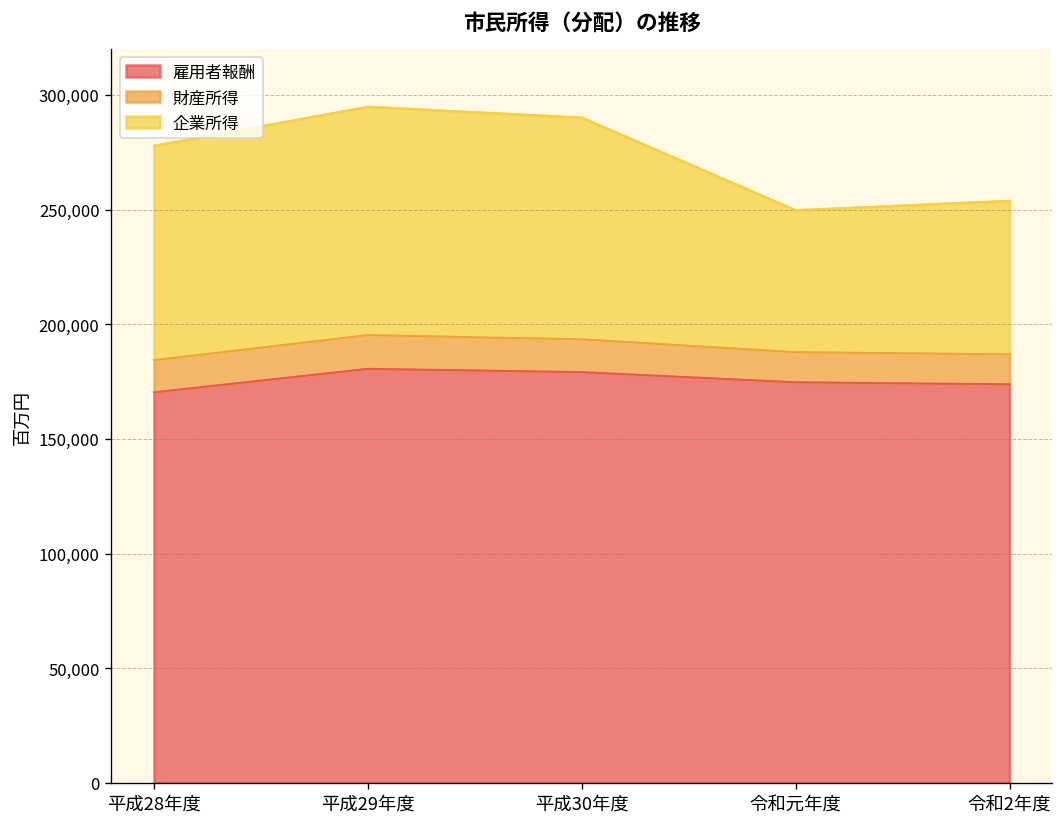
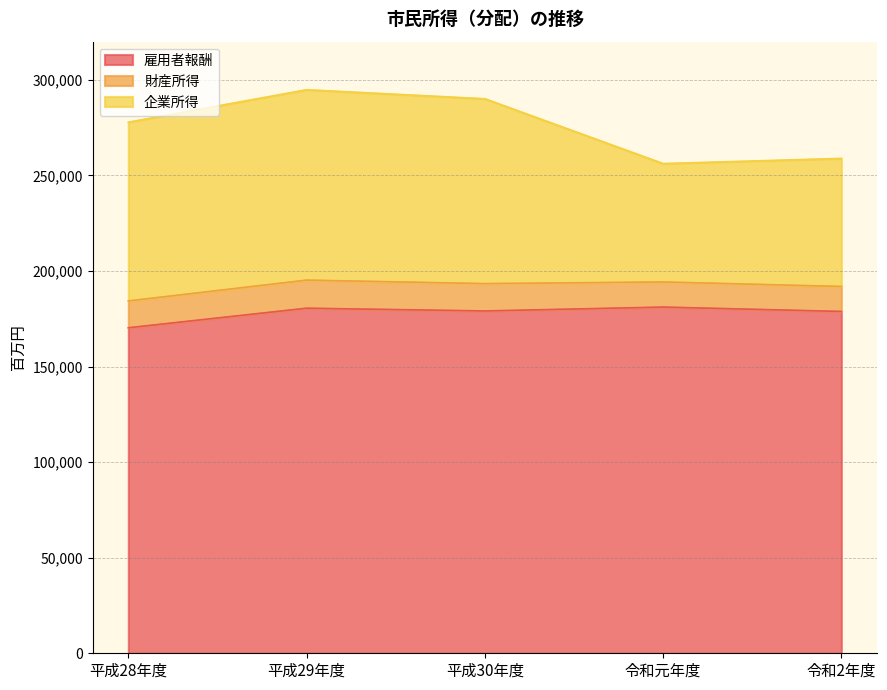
  {
    "雇用者報酬": {
      "平成28年度": "170,000",
      "平成29年度": "181,000",
      "平成30年度": "179,000",
-     "令和元年度": "175,000",
-     "令和2年度": "174,000"
+     "令和元年度": "181,000",
+     "令和2年度": "179,000"
    }
  }
